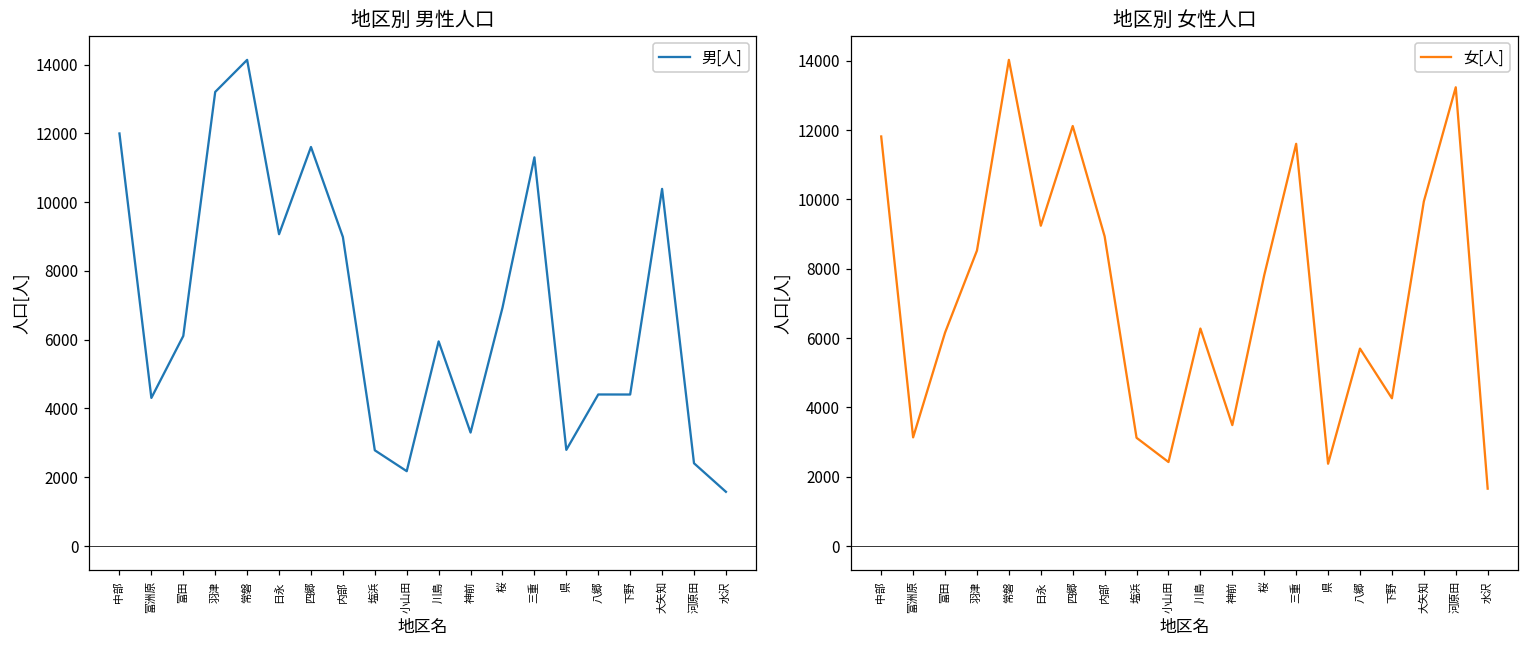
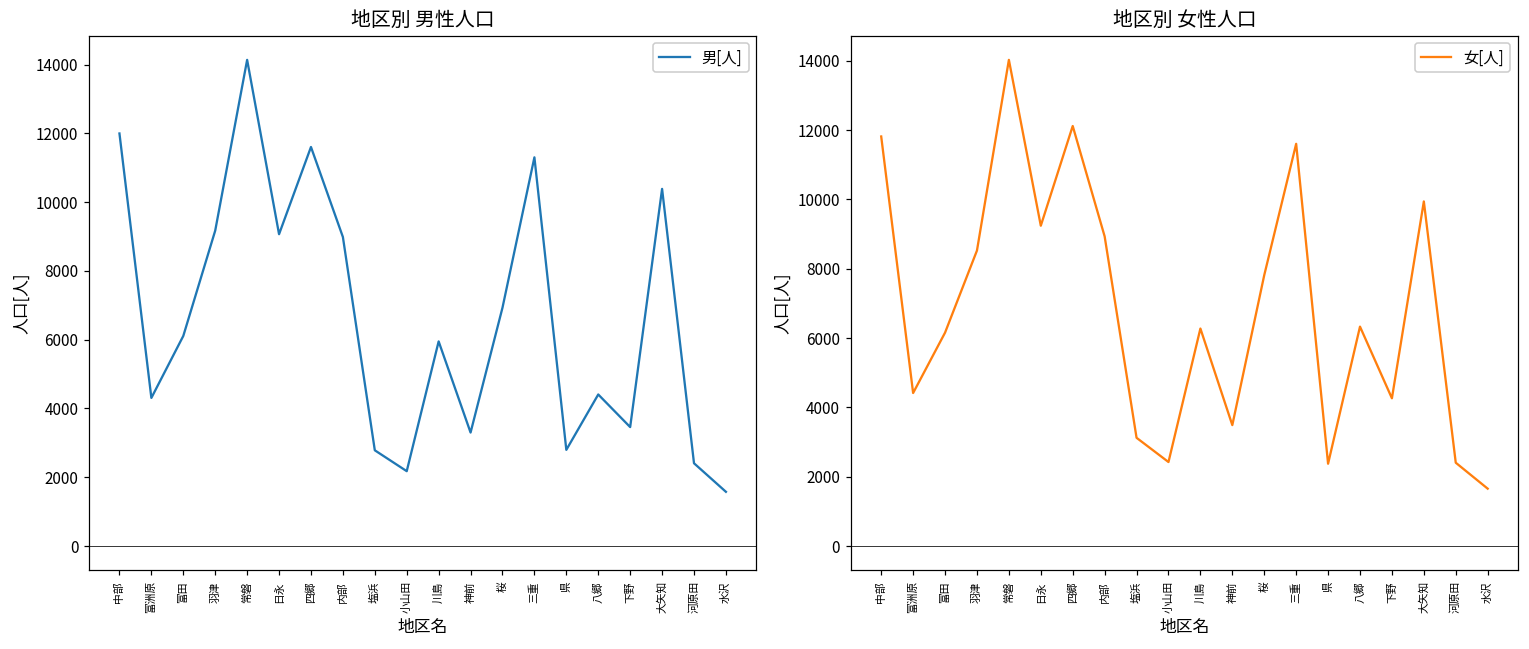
  {
    "地区別 男性人口": {
      "中部": 12000,
      "富洲原": 4300,
      "富田": 6100,
-     "羽津": 13200,
+     "羽津": 9200,
      "常磐": 14100,
      "日永": 9100,
      "四郷": 11600,
      "内部": 9000,
      "塩浜": 2800,
      "小山田": 2200,
      "川島": 5900,
      "神前": 3300,
      "桜": 6900,
      "三重": 11300,
      "県": 2800,
      "八郷": 4400,
-     "下野": 4400,
+     "下野": 3500,
      "大矢知": 10400,
      "河原田": 2400,
      "水沢": 1600
    },
    "地区別 女性人口": {
      "中部": 11800,
-     "富洲原": 3100,
+     "富洲原": 4400,
      "富田": 6200,
      "羽津": 8500,
      "常磐": 14000,
      "日永": 9200,
      "四郷": 12100,
      "内部": 8900,
      "塩浜": 3100,
      "小山田": 2400,
      "川島": 6300,
      "神前": 3500,
      "桜": 7800,
      "三重": 11600,
      "県": 2400,
-     "八郷": 5700,
+     "八郷": 6300,
      "下野": 4300,
      "大矢知": 9900,
-     "河原田": 13200,
+     "河原田": 2400,
      "水沢": 1700
    }
  }
